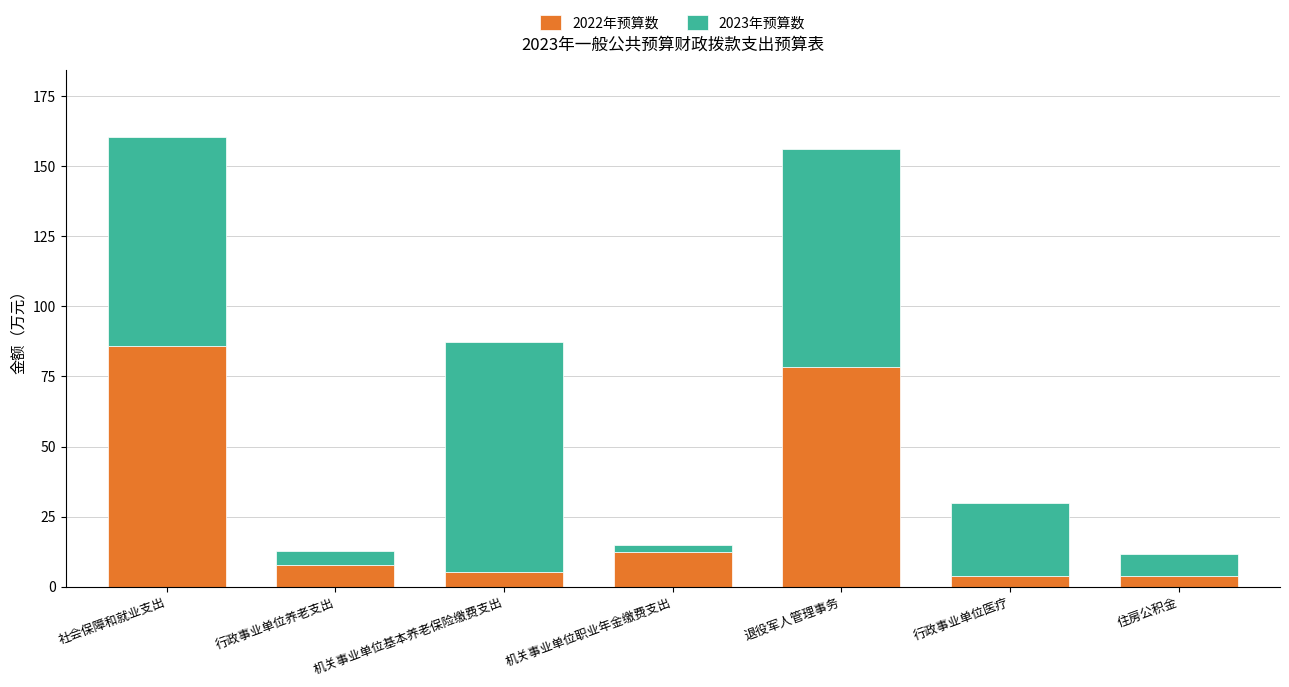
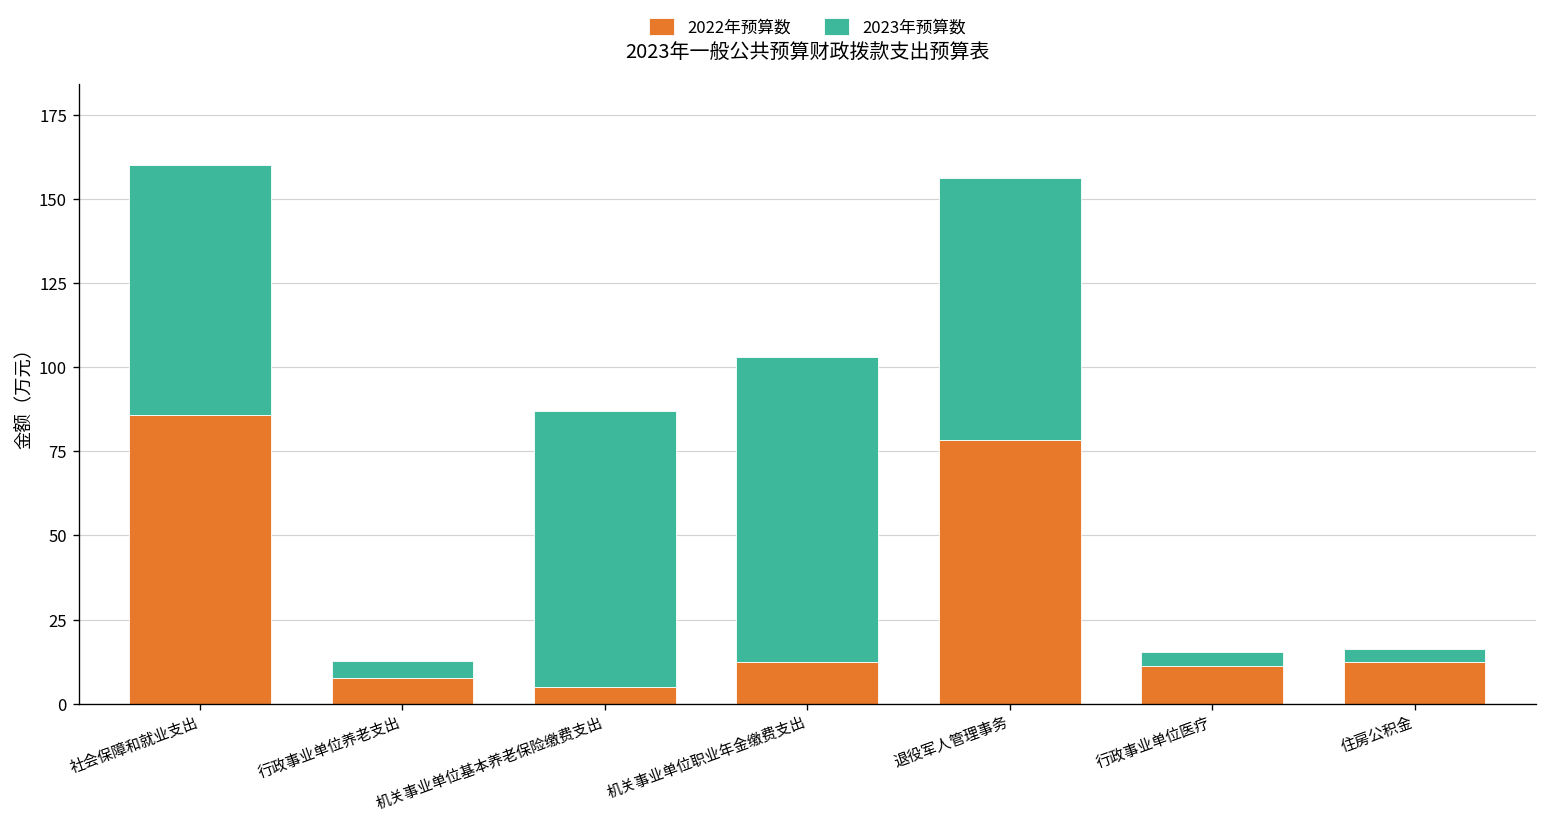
  {
    "2022年预算数": {
      "社会保障和就业支出": 86,
      "行政事业单位养老支出": 8,
      "机关事业单位基本养老保险缴费支出": 5,
      "机关事业单位职业年金缴费支出": 12,
      "退役军人管理事务": 78,
-     "行政事业单位医疗": 4,
-     "住房公积金": 4
+     "行政事业单位医疗": 11,
+     "住房公积金": 12
    },
    "2023年预算数": {
      "社会保障和就业支出": 74,
      "行政事业单位养老支出": 5,
      "机关事业单位基本养老保险缴费支出": 82,
-     "机关事业单位职业年金缴费支出": 3,
+     "机关事业单位职业年金缴费支出": 91,
      "退役军人管理事务": 78,
-     "行政事业单位医疗": 26,
-     "住房公积金": 8
+     "行政事业单位医疗": 4,
+     "住房公积金": 4
    }
  }
